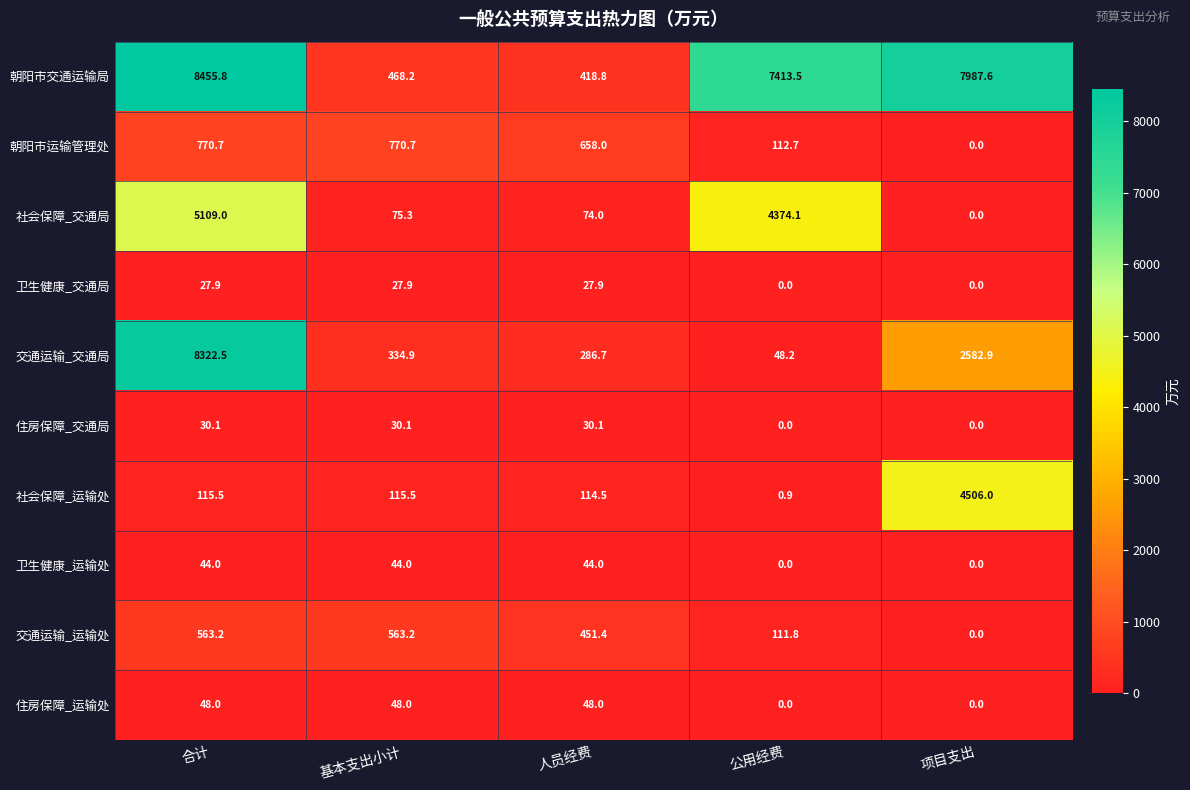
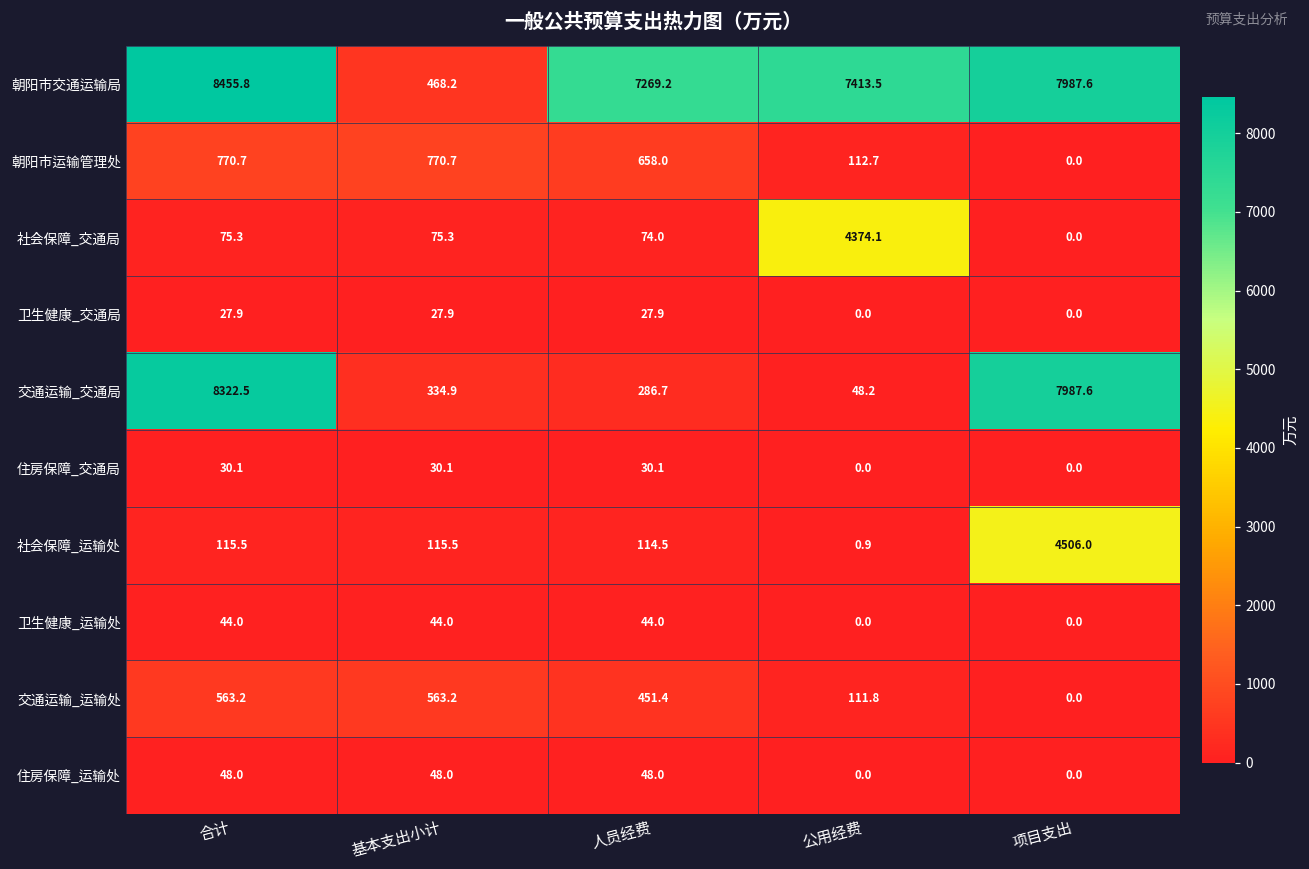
  {
    "朝阳市交通运输局": {
      "合计": 8455.8,
      "基本支出小计": 468.2,
-     "人员经费": 418.8,
+     "人员经费": 7269.2,
      "公用经费": 7413.5,
      "项目支出": 7987.6
    },
    "朝阳市运输管理处": {
      "合计": 770.7,
      "基本支出小计": 770.7,
      "人员经费": 658.0,
      "公用经费": 112.7,
      "项目支出": 0.0
    },
    "社会保障_交通局": {
-     "合计": 5109.0,
+     "合计": 75.3,
      "基本支出小计": 75.3,
      "人员经费": 74.0,
      "公用经费": 4374.1,
      "项目支出": 0.0
    },
    "卫生健康_交通局": {
      "合计": 27.9,
      "基本支出小计": 27.9,
      "人员经费": 27.9,
      "公用经费": 0.0,
      "项目支出": 0.0
    },
    "交通运输_交通局": {
      "合计": 8322.5,
      "基本支出小计": 334.9,
      "人员经费": 286.7,
      "公用经费": 48.2,
-     "项目支出": 2582.9
+     "项目支出": 7987.6
    },
    "住房保障_交通局": {
      "合计": 30.1,
      "基本支出小计": 30.1,
      "人员经费": 30.1,
      "公用经费": 0.0,
      "项目支出": 0.0
    },
    "社会保障_运输处": {
      "合计": 115.5,
      "基本支出小计": 115.5,
      "人员经费": 114.5,
      "公用经费": 0.9,
      "项目支出": 4506.0
    },
    "卫生健康_运输处": {
      "合计": 44.0,
      "基本支出小计": 44.0,
      "人员经费": 44.0,
      "公用经费": 0.0,
      "项目支出": 0.0
    },
    "交通运输_运输处": {
      "合计": 563.2,
      "基本支出小计": 563.2,
      "人员经费": 451.4,
      "公用经费": 111.8,
      "项目支出": 0.0
    },
    "住房保障_运输处": {
      "合计": 48.0,
      "基本支出小计": 48.0,
      "人员经费": 48.0,
      "公用经费": 0.0,
      "项目支出": 0.0
    }
  }
